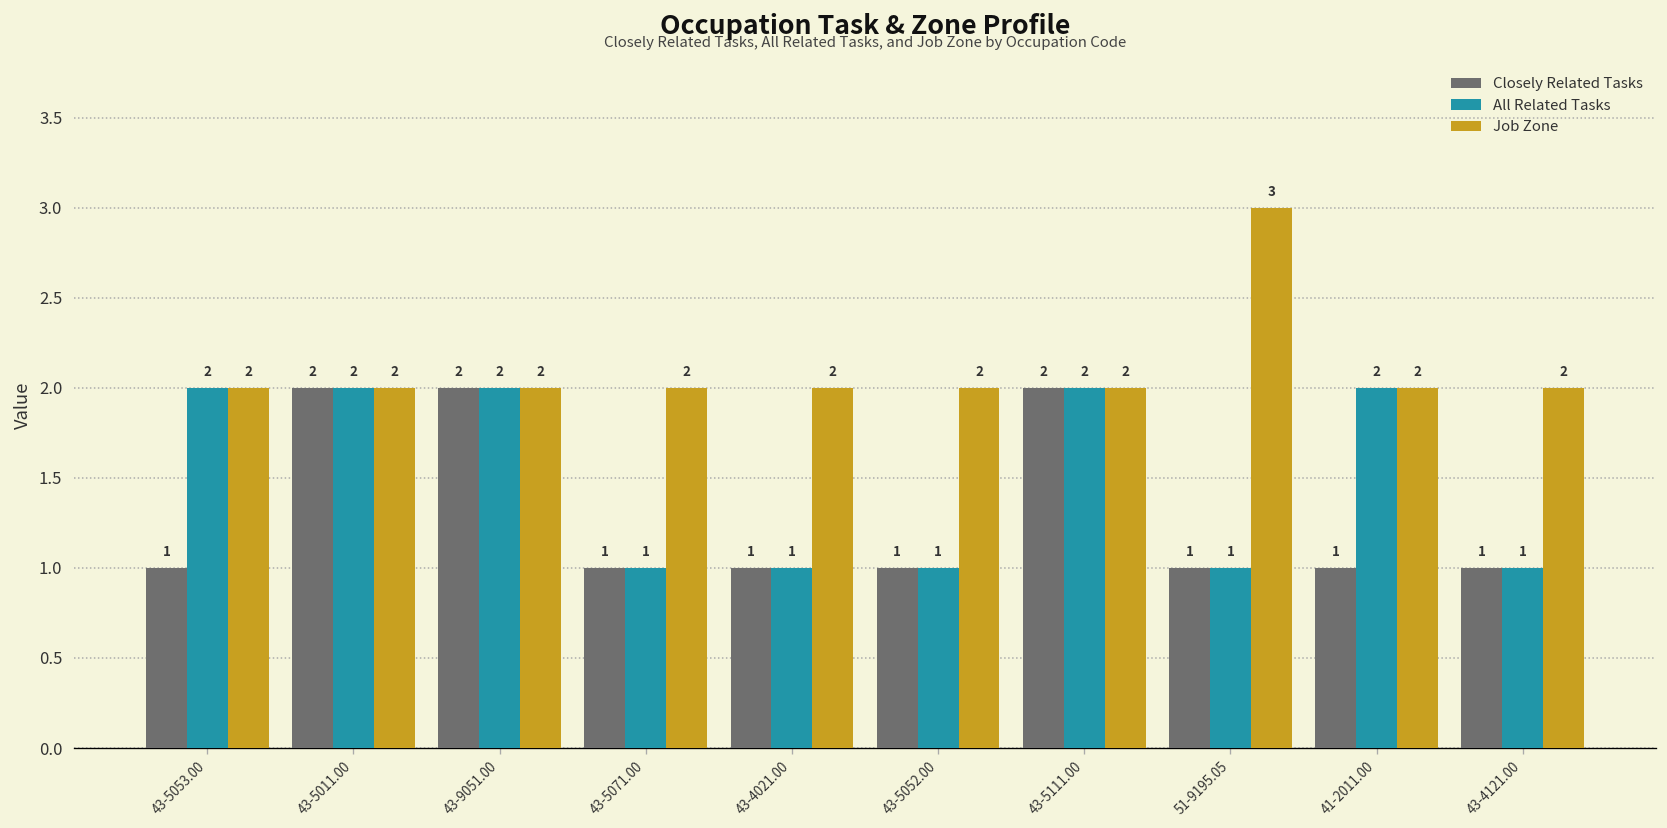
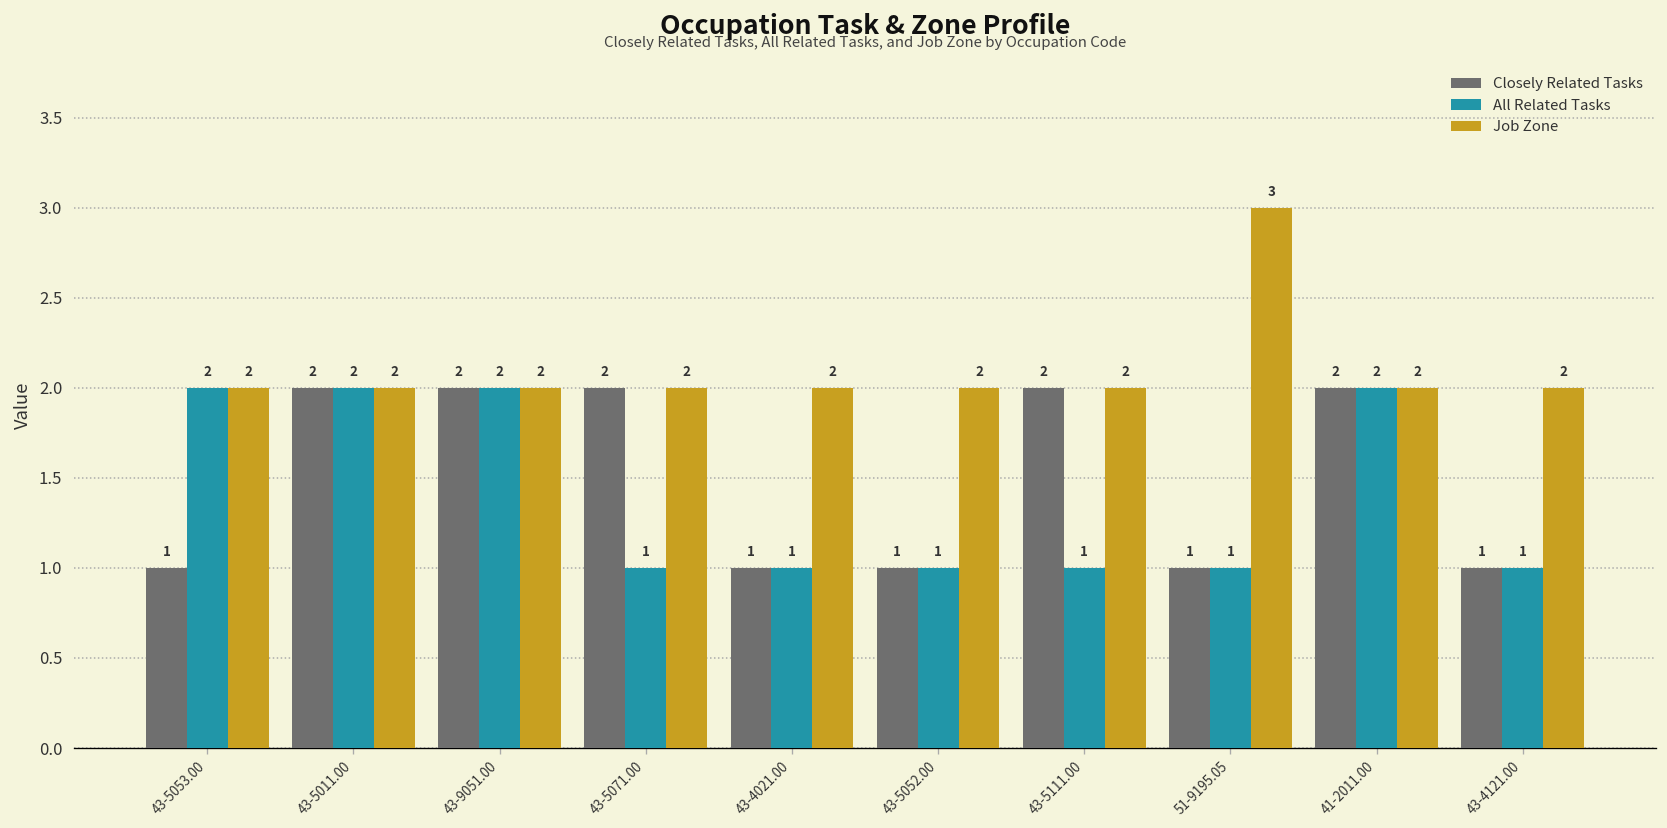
  {
    "Closely Related Tasks": {
      "43-5053.00": 1,
      "43-5011.00": 2,
      "43-9051.00": 2,
-     "43-5071.00": 1,
+     "43-5071.00": 2,
      "43-4021.00": 1,
      "43-5052.00": 1,
      "43-5111.00": 2,
      "51-9195.05": 1,
-     "41-2011.00": 1,
+     "41-2011.00": 2,
      "43-4121.00": 1
    },
    "All Related Tasks": {
      "43-5053.00": 2,
      "43-5011.00": 2,
      "43-9051.00": 2,
      "43-5071.00": 1,
      "43-4021.00": 1,
      "43-5052.00": 1,
-     "43-5111.00": 2,
+     "43-5111.00": 1,
      "51-9195.05": 1,
      "41-2011.00": 2,
      "43-4121.00": 1
    },
    "Job Zone": {
      "43-5053.00": 2,
      "43-5011.00": 2,
      "43-9051.00": 2,
      "43-5071.00": 2,
      "43-4021.00": 2,
      "43-5052.00": 2,
      "43-5111.00": 2,
      "51-9195.05": 3,
      "41-2011.00": 2,
      "43-4121.00": 2
    }
  }
